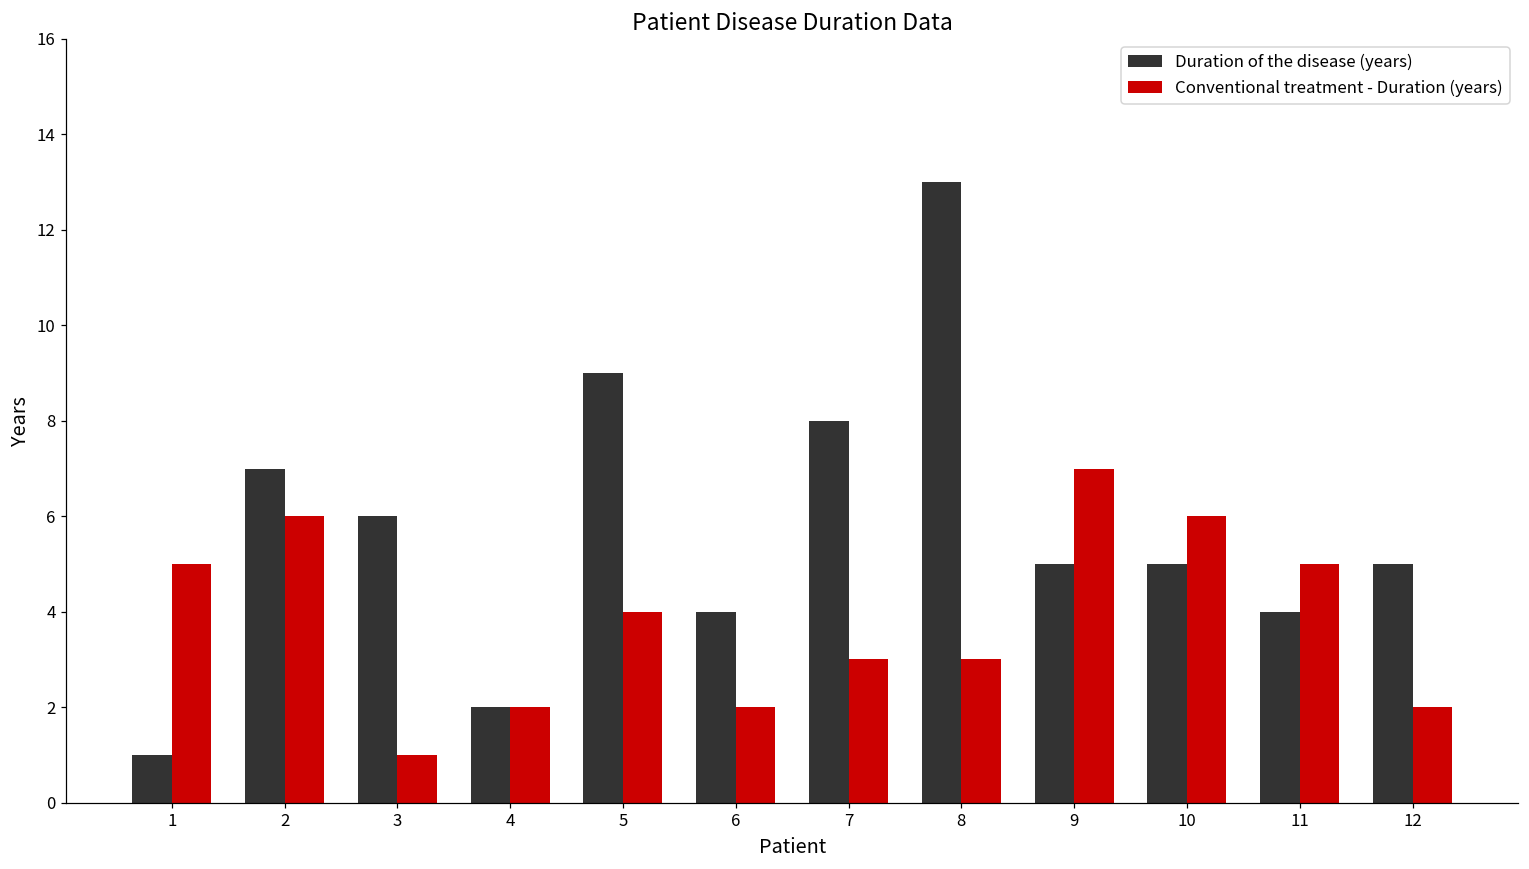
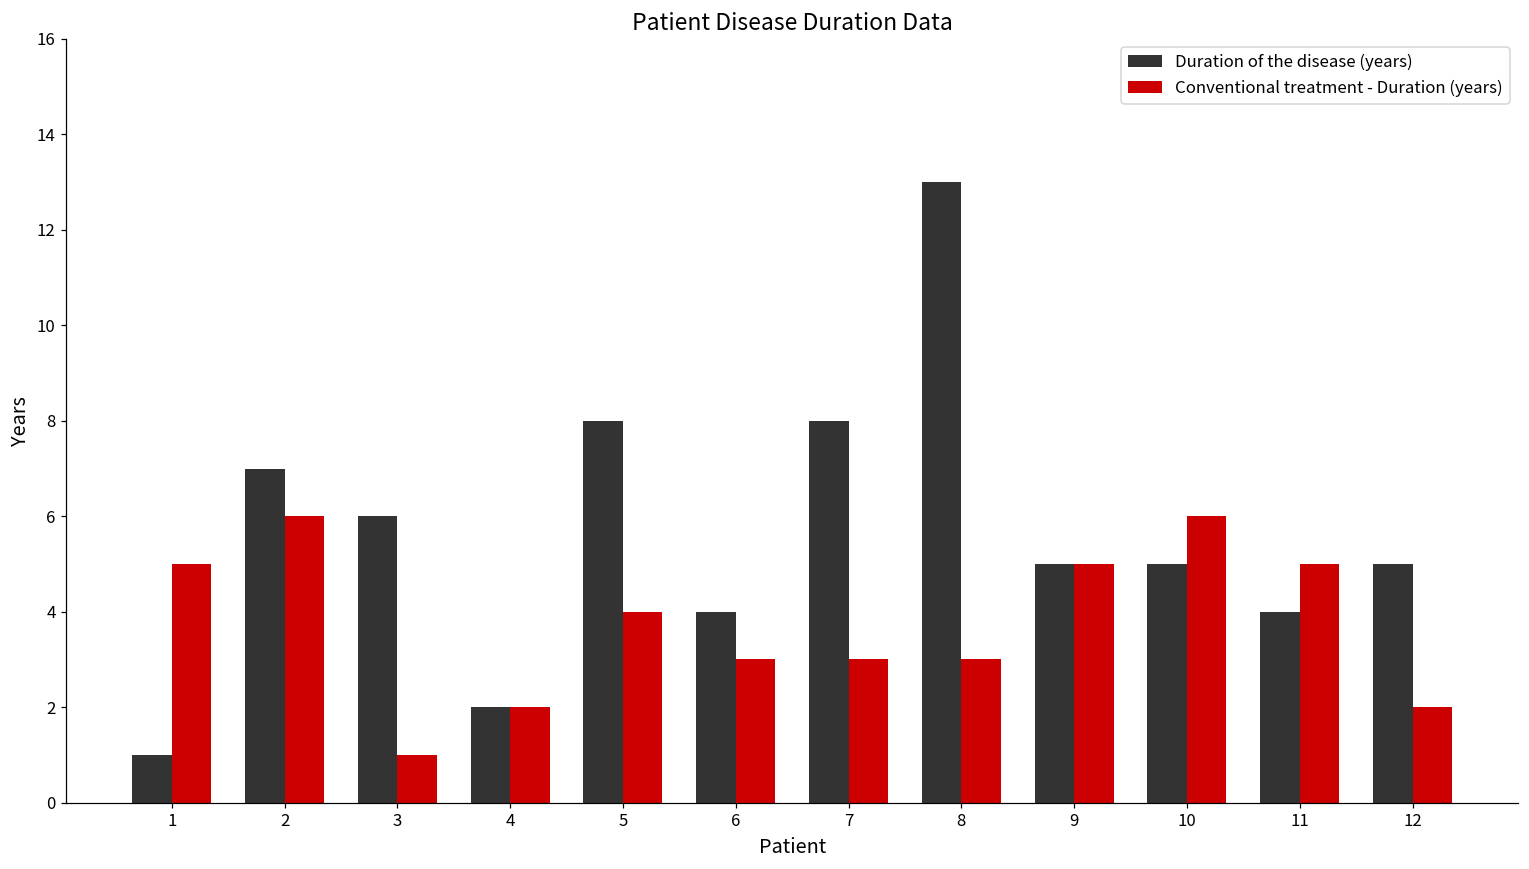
  {
    "Duration of the disease (years)": {
      "1": 1,
      "2": 7,
      "3": 6,
      "4": 2,
-     "5": 9,
+     "5": 8,
      "6": 4,
      "7": 8,
      "8": 13,
      "9": 5,
      "10": 5,
      "11": 4,
      "12": 5
    },
    "Conventional treatment - Duration (years)": {
      "1": 5,
      "2": 6,
      "3": 1,
      "4": 2,
      "5": 4,
-     "6": 2,
+     "6": 3,
      "7": 3,
      "8": 3,
-     "9": 7,
+     "9": 5,
      "10": 6,
      "11": 5,
      "12": 2
    }
  }
